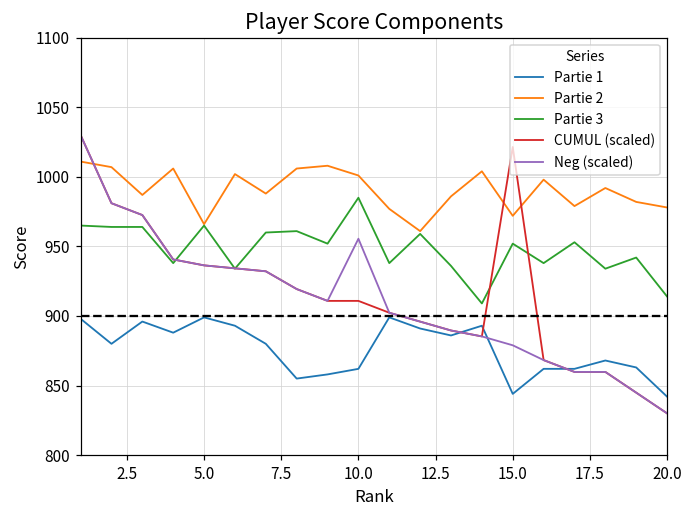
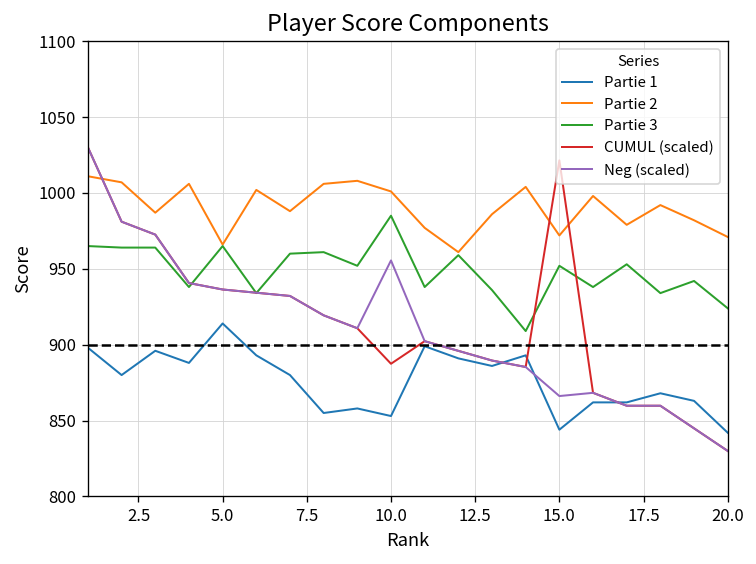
  {
    "Partie 1": {
-     "5.0": 899,
-     "10.0": 862,
+     "5.0": 914,
+     "10.0": 853,
      "15.0": 844,
      "20.0": 842
    },
    "Partie 2": {
      "10.0": 1001,
      "15.0": 972,
-     "20.0": 978
+     "20.0": 971
    },
    "Partie 3": {
      "10.0": 985,
      "15.0": 952,
-     "20.0": 914
+     "20.0": 924
    },
    "CUMUL (scaled)": {
-     "10.0": 911
+     "10.0": 887
    },
    "Neg (scaled)": {
      "10.0": 956,
-     "15.0": 879
+     "15.0": 866
    }
  }
